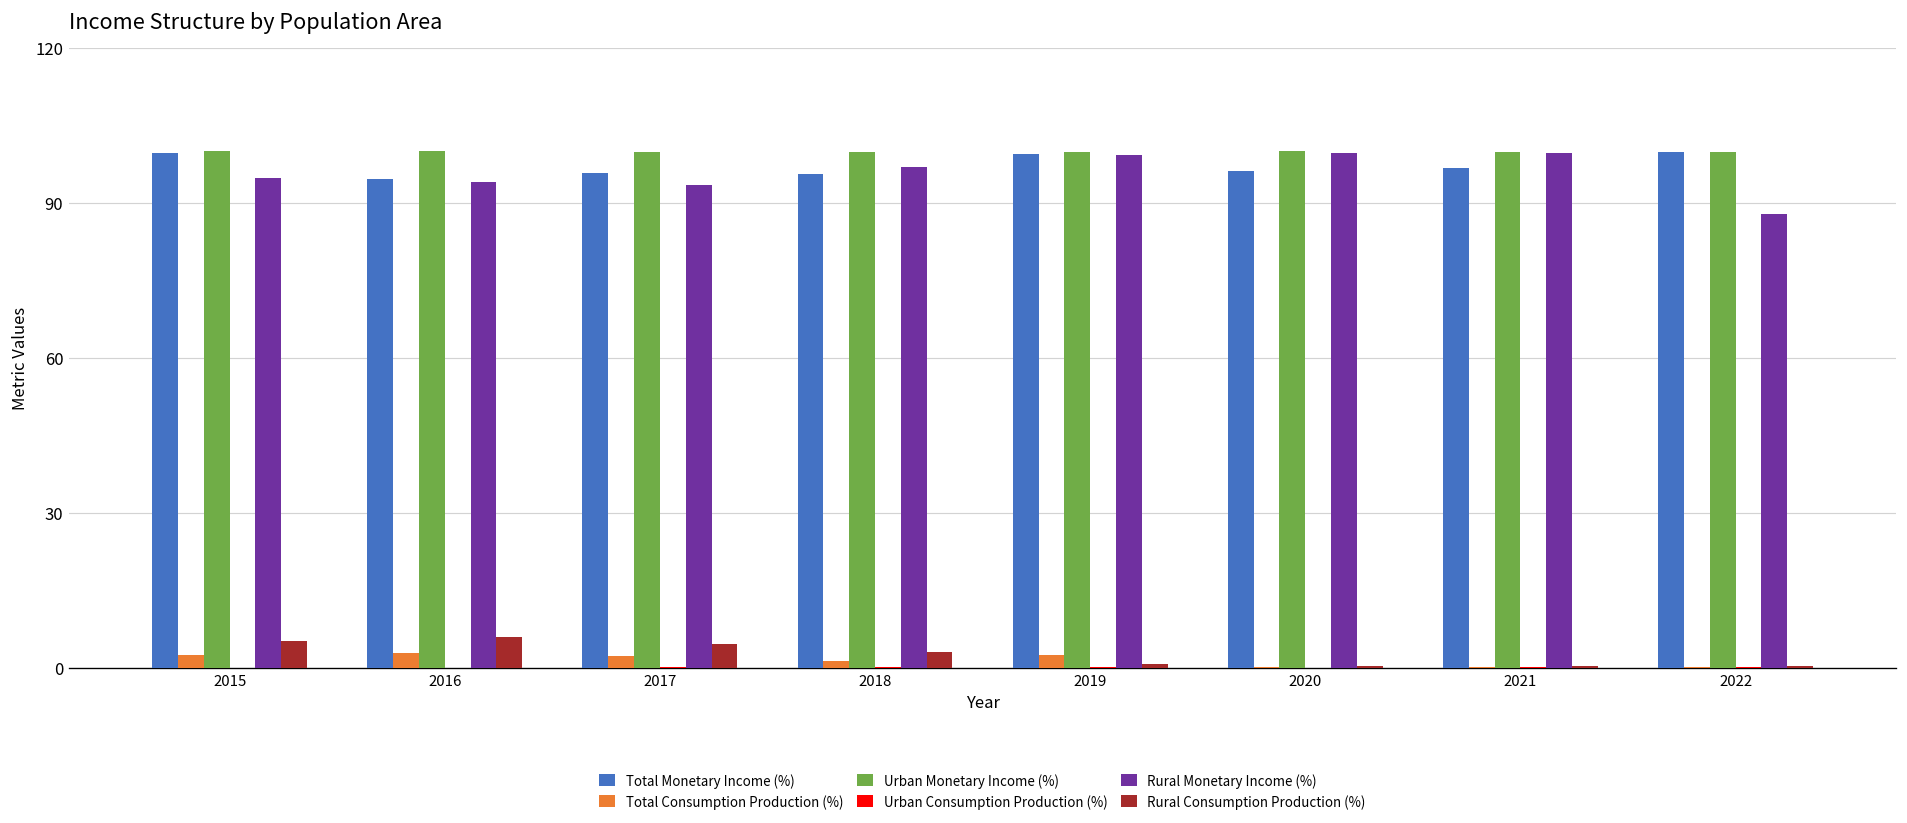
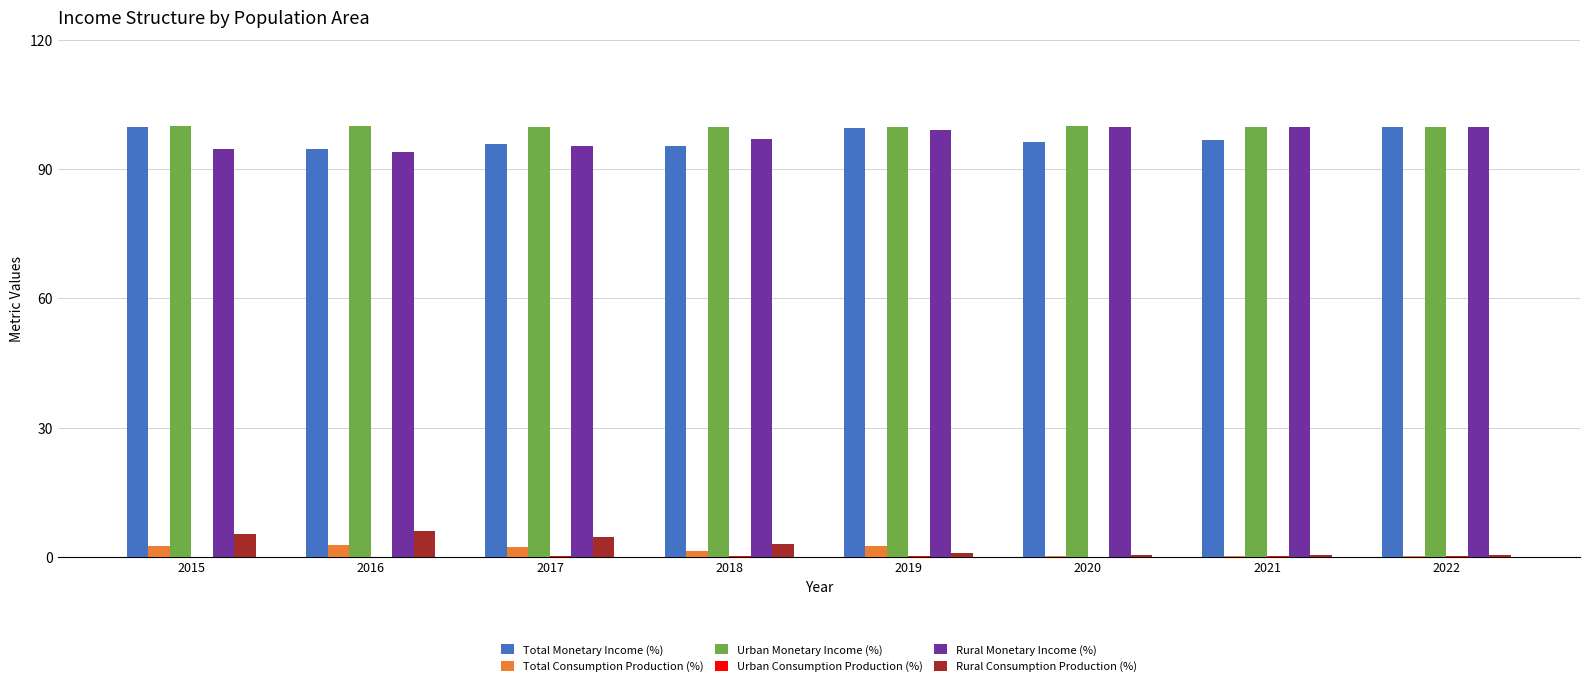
  {
    "Total Monetary Income (%)": {
      "2015": 100,
      "2016": 95,
      "2017": 96,
      "2018": 96,
      "2019": 100,
      "2020": 96,
      "2021": 97,
      "2022": 100
    },
    "Total Consumption Production (%)": {
      "2015": 2,
      "2016": 3,
      "2017": 2,
      "2018": 1,
      "2019": 3
    },
    "Urban Monetary Income (%)": {
      "2015": 100,
      "2016": 100,
      "2017": 100,
      "2018": 100,
      "2019": 100,
      "2020": 100,
      "2021": 100,
      "2022": 100
    },
    "Urban Consumption Production (%)": {
      "2015": 0,
      "2016": 0,
      "2020": 0
    },
    "Rural Monetary Income (%)": {
      "2015": 95,
      "2016": 94,
-     "2017": 94,
+     "2017": 95,
      "2018": 97,
      "2019": 99,
      "2020": 100,
      "2021": 100,
-     "2022": 88
+     "2022": 100
    },
    "Rural Consumption Production (%)": {
      "2015": 5,
      "2016": 6,
      "2017": 5,
      "2018": 3,
      "2019": 1
    }
  }
